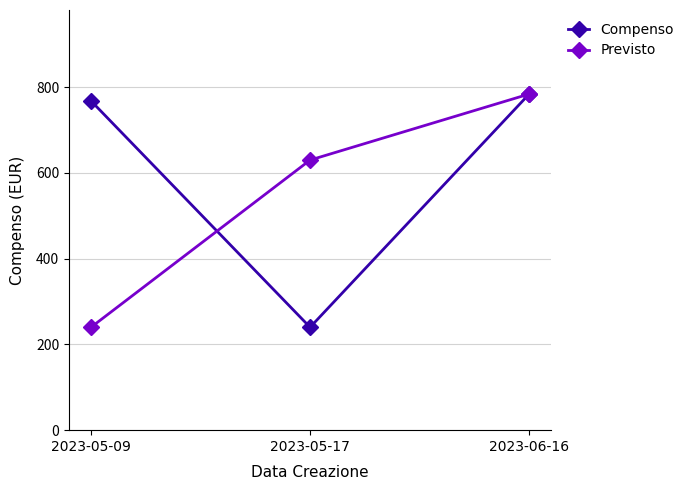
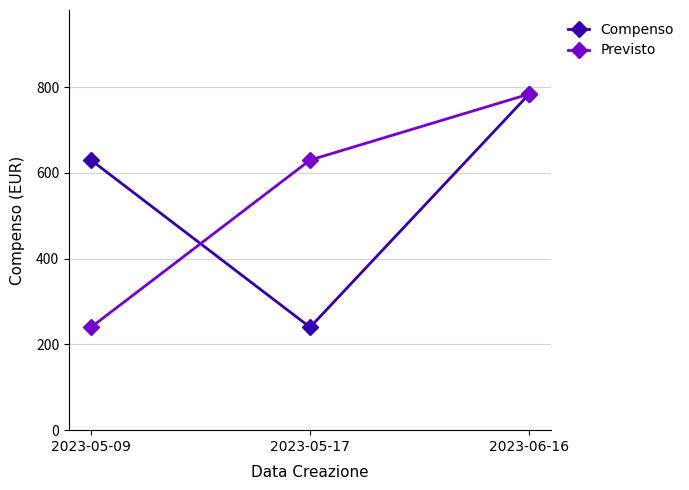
  {
    "Compenso": {
-     "2023-05-09": 770,
+     "2023-05-09": 630,
      "2023-05-17": 240
    },
    "Previsto": {
      "2023-05-09": 240,
      "2023-05-17": 630
    }
  }
